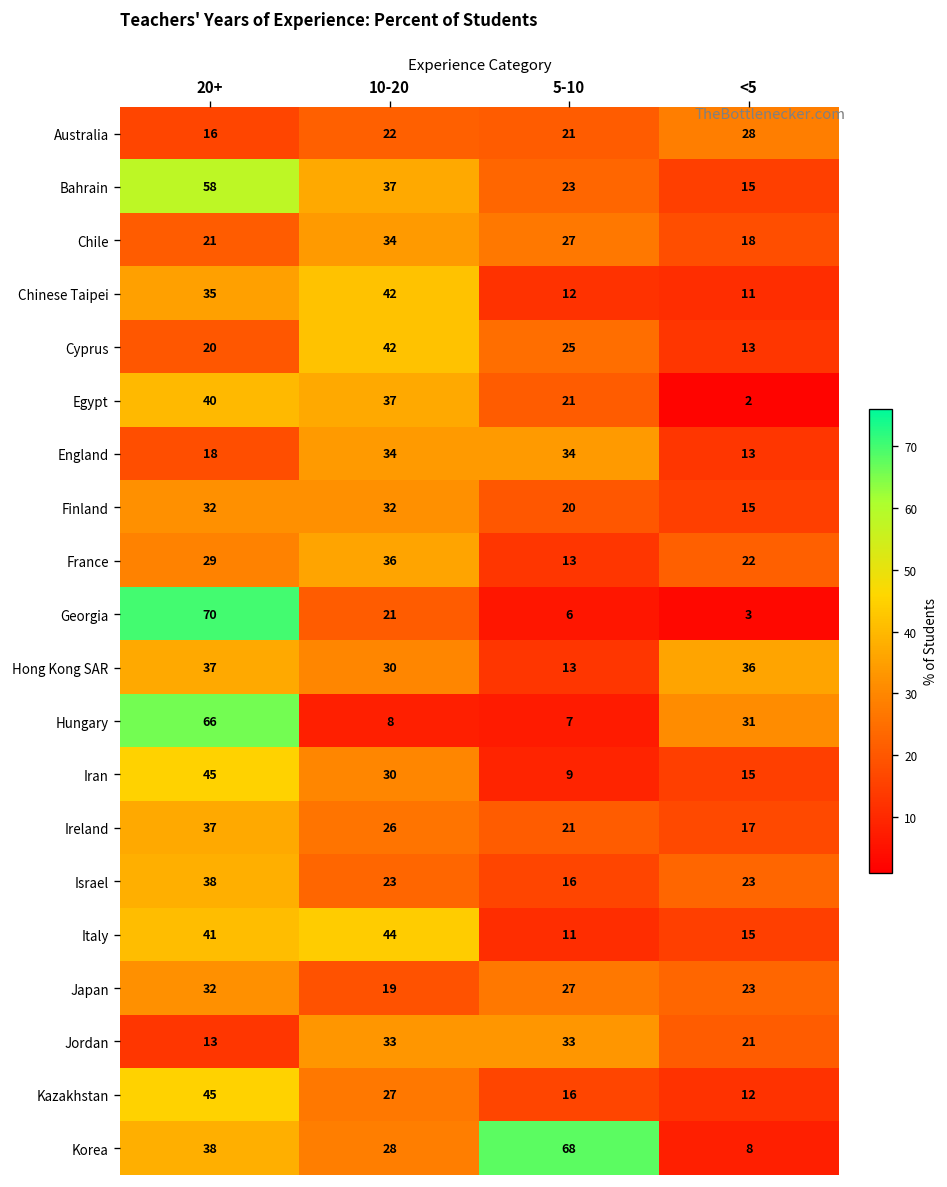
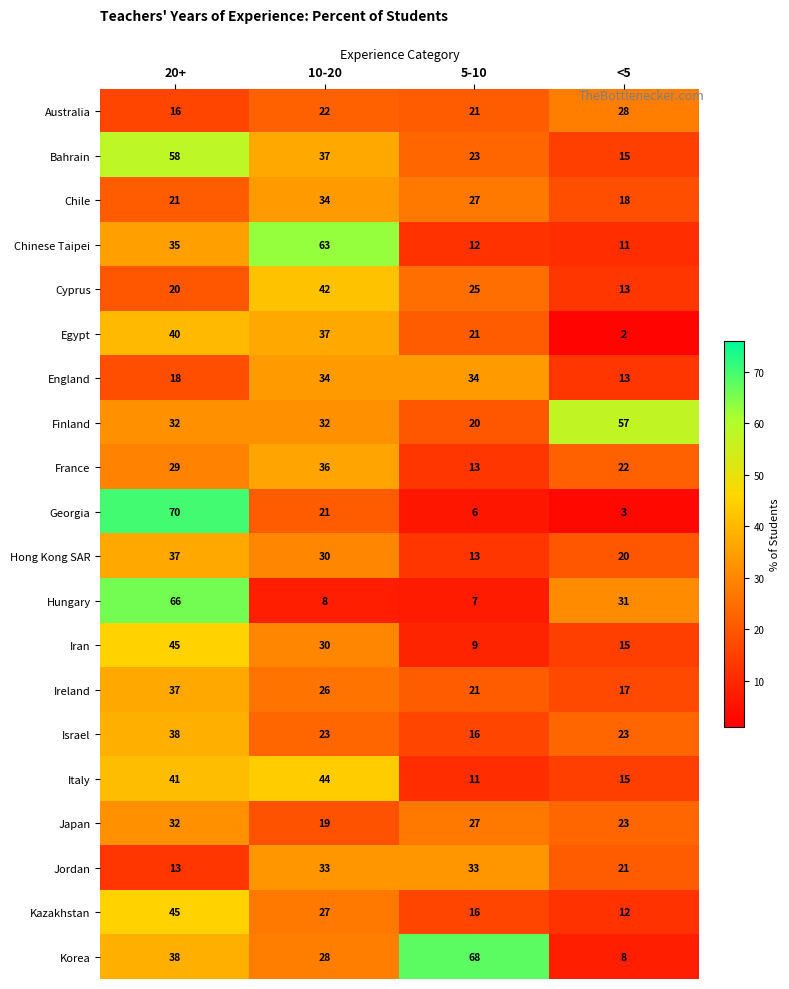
  {
    "Australia": {
      "20+": 16,
      "10-20": 22,
      "5-10": 21
    },
    "Bahrain": {
      "20+": 58,
      "10-20": 37,
      "5-10": 23,
      "<5": 15
    },
    "Chile": {
      "20+": 21,
      "10-20": 34,
      "5-10": 27,
      "<5": 18
    },
    "Chinese Taipei": {
      "20+": 35,
-     "10-20": 42,
+     "10-20": 63,
      "5-10": 12,
      "<5": 11
    },
    "Cyprus": {
      "20+": 20,
      "10-20": 42,
      "5-10": 25,
      "<5": 13
    },
    "Egypt": {
      "20+": 40,
      "10-20": 37,
      "5-10": 21,
      "<5": 2
    },
    "England": {
      "20+": 18,
      "10-20": 34,
      "5-10": 34,
      "<5": 13
    },
    "Finland": {
      "20+": 32,
      "10-20": 32,
      "5-10": 20,
-     "<5": 15
+     "<5": 57
    },
    "France": {
      "20+": 29,
      "10-20": 36,
      "5-10": 13,
      "<5": 22
    },
    "Georgia": {
      "20+": 70,
      "10-20": 21,
      "5-10": 6,
      "<5": 3
    },
    "Hong Kong SAR": {
      "20+": 37,
      "10-20": 30,
      "5-10": 13,
-     "<5": 36
+     "<5": 20
    },
    "Hungary": {
      "20+": 66,
      "10-20": 8,
      "5-10": 7,
      "<5": 31
    },
    "Iran": {
      "20+": 45,
      "10-20": 30,
      "5-10": 9,
      "<5": 15
    },
    "Ireland": {
      "20+": 37,
      "10-20": 26,
      "5-10": 21,
      "<5": 17
    },
    "Israel": {
      "20+": 38,
      "10-20": 23,
      "5-10": 16,
      "<5": 23
    },
    "Italy": {
      "20+": 41,
      "10-20": 44,
      "5-10": 11,
      "<5": 15
    },
    "Japan": {
      "20+": 32,
      "10-20": 19,
      "5-10": 27,
      "<5": 23
    },
    "Jordan": {
      "20+": 13,
      "10-20": 33,
      "5-10": 33,
      "<5": 21
    },
    "Kazakhstan": {
      "20+": 45,
      "10-20": 27,
      "5-10": 16,
      "<5": 12
    },
    "Korea": {
      "20+": 38,
      "10-20": 28,
      "5-10": 68,
      "<5": 8
    }
  }
